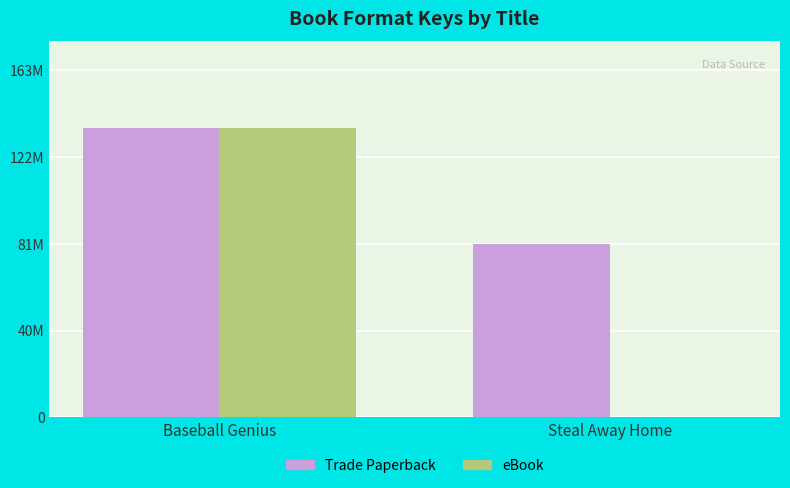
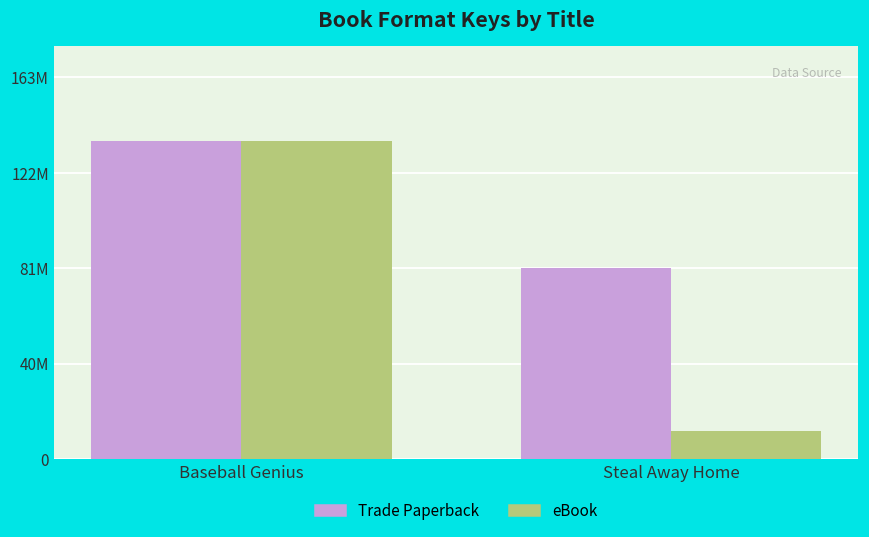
  {
    "Trade Paperback": {
      "Baseball Genius": 136000000,
      "Steal Away Home": 82000000
    },
    "eBook": {
      "Baseball Genius": 136000000,
-     "Steal Away Home": 0
+     "Steal Away Home": 12000000
    }
  }
